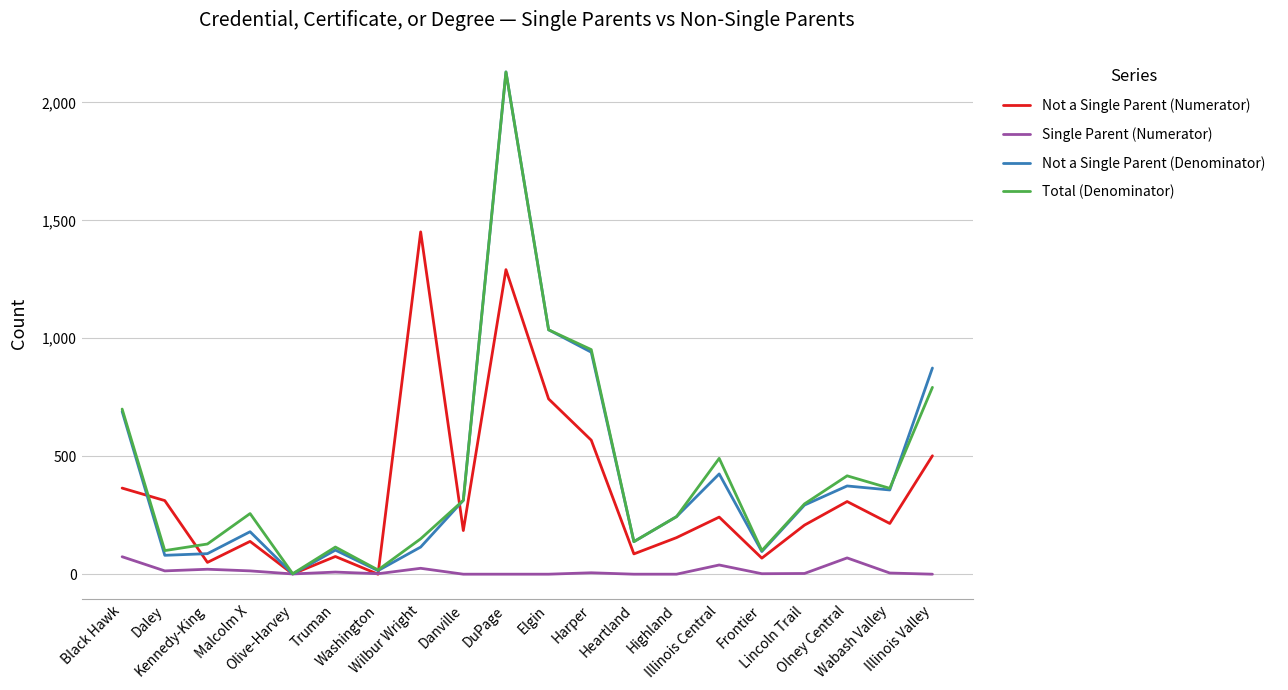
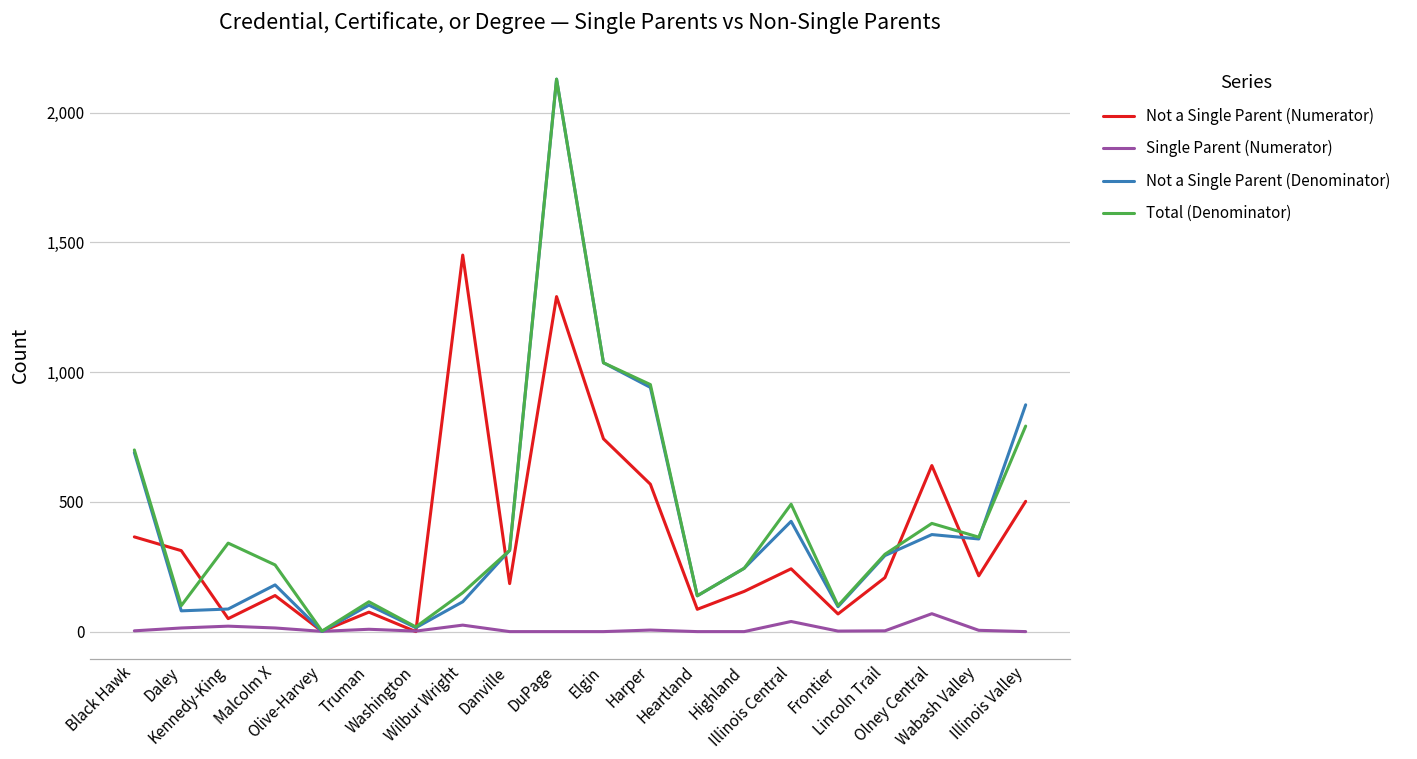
  {
    "Not a Single Parent (Numerator)": {
      "Black Hawk": "370",
      "Daley": "310",
      "Kennedy-King": "50",
      "Malcolm X": "140",
      "Truman": "80",
      "Wilbur Wright": "1,450",
      "Danville": "190",
      "DuPage": "1,290",
      "Elgin": "740",
      "Harper": "570",
      "Heartland": "90",
      "Highland": "160",
      "Illinois Central": "240",
      "Frontier": "70",
      "Lincoln Trail": "210",
-     "Olney Central": "310",
+     "Olney Central": "640",
      "Wabash Valley": "220",
      "Illinois Valley": "500"
    },
    "Single Parent (Numerator)": {
-     "Black Hawk": "70",
+     "Black Hawk": "0",
      "Daley": "10",
      "Kennedy-King": "20",
      "Malcolm X": "10",
      "Truman": "10",
      "Wilbur Wright": "30",
      "Danville": "0",
      "DuPage": "0",
      "Elgin": "0",
      "Harper": "10",
      "Heartland": "0",
      "Highland": "0",
      "Illinois Central": "40",
      "Frontier": "0",
      "Lincoln Trail": "0",
      "Olney Central": "70",
      "Wabash Valley": "10",
      "Illinois Valley": "0"
    },
    "Not a Single Parent (Denominator)": {
      "Daley": "80",
      "Kennedy-King": "90",
      "Malcolm X": "180",
      "Truman": "100",
      "Wilbur Wright": "120",
      "Harper": "940",
      "Illinois Central": "430",
      "Olney Central": "370",
      "Illinois Valley": "870"
    },
    "Total (Denominator)": {
      "Daley": "100",
-     "Kennedy-King": "130",
+     "Kennedy-King": "340",
      "Malcolm X": "260",
      "Truman": "120",
      "Wilbur Wright": "150",
      "Harper": "950",
      "Illinois Central": "490",
      "Olney Central": "420",
      "Illinois Valley": "790"
    }
  }
